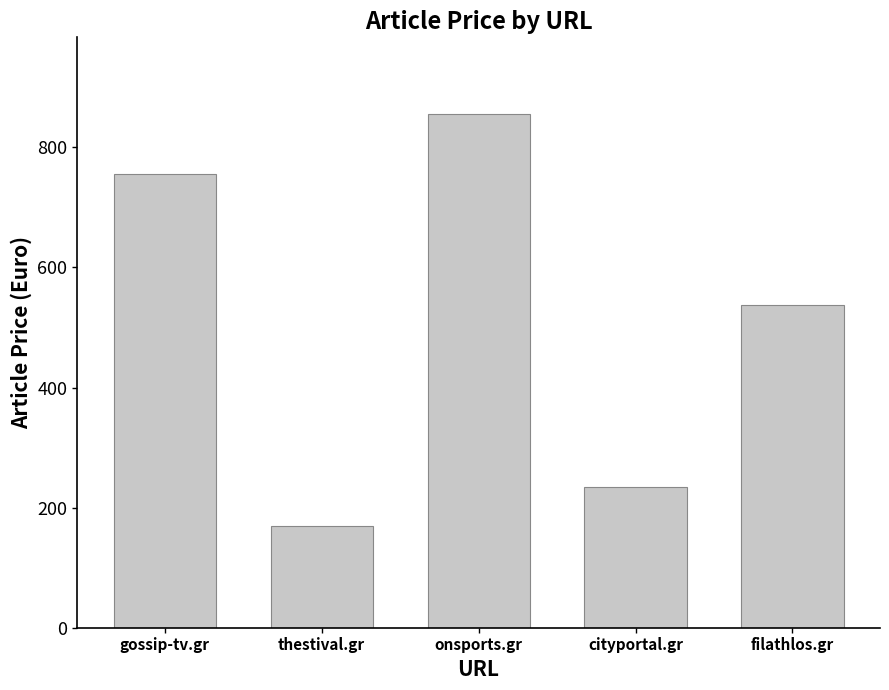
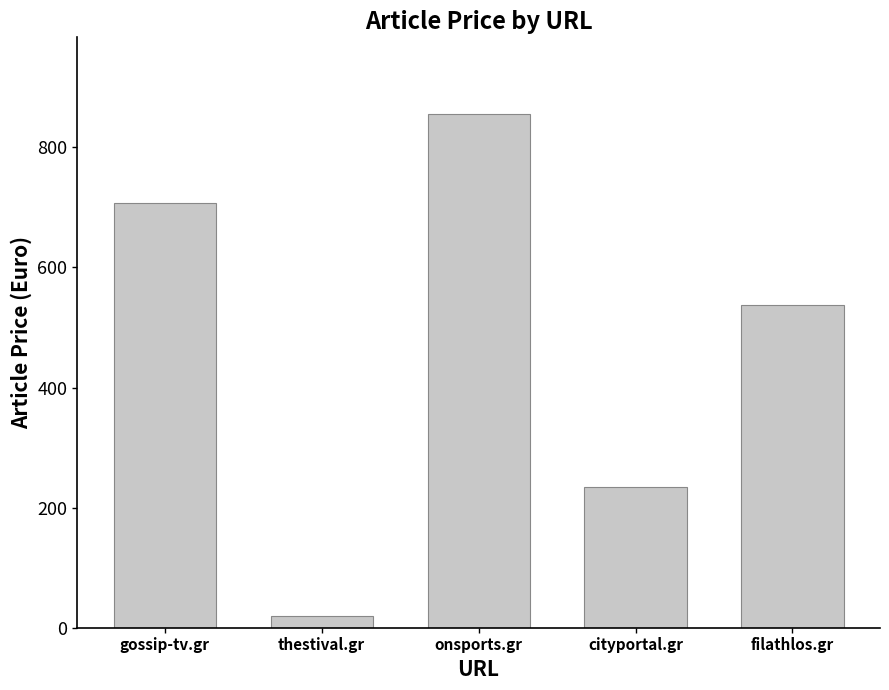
  {
-   "gossip-tv.gr": 760,
-   "thestival.gr": 170,
+   "gossip-tv.gr": 710,
+   "thestival.gr": 20,
    "onsports.gr": 860,
    "cityportal.gr": 240,
    "filathlos.gr": 540
  }
